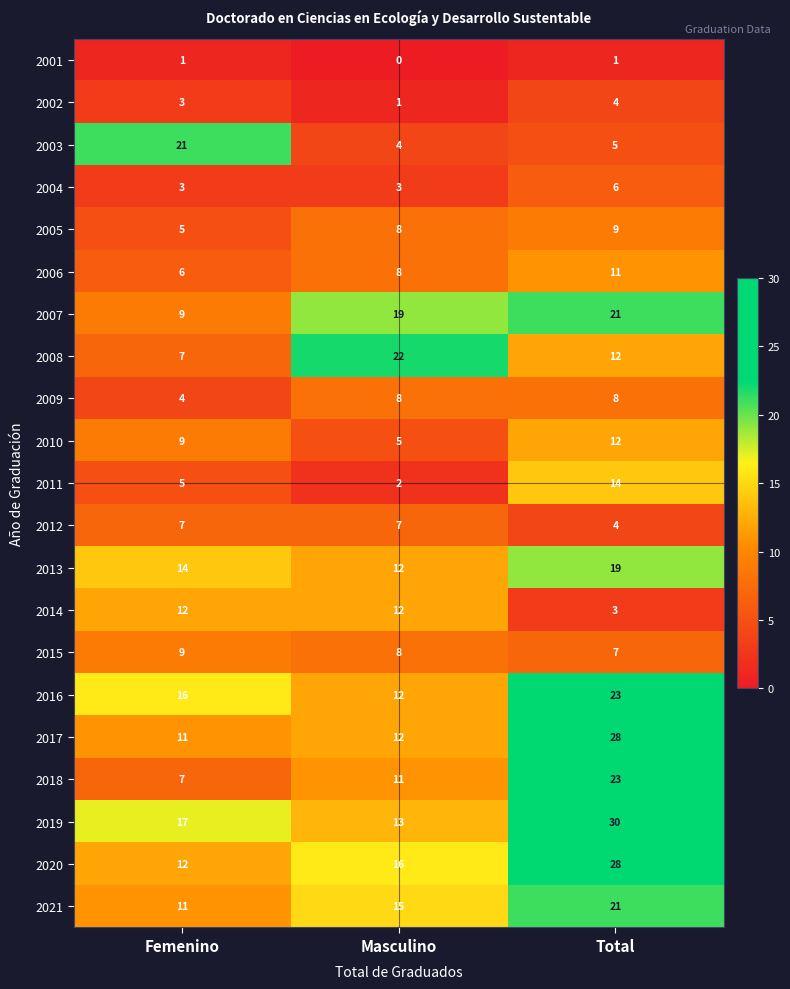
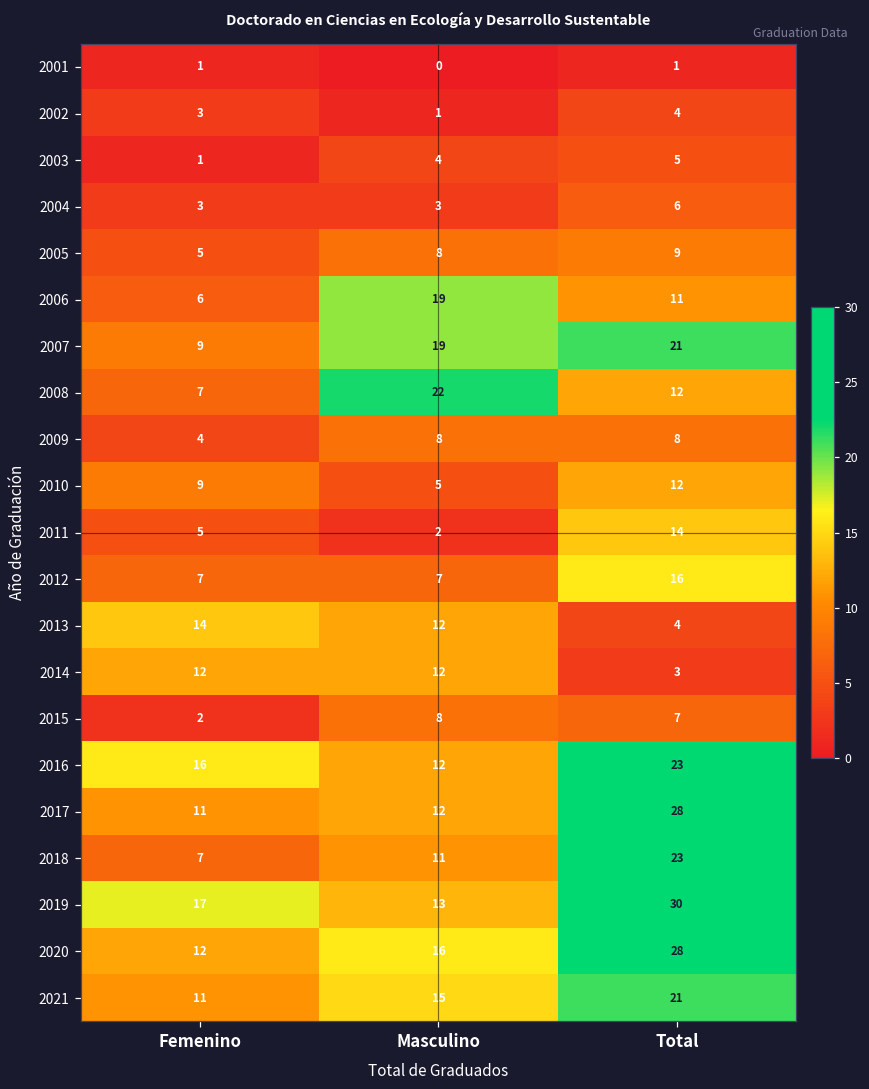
  {
    "2001": {
      "Femenino": 1,
      "Masculino": 0,
      "Total": 1
    },
    "2002": {
      "Femenino": 3,
      "Masculino": 1,
      "Total": 4
    },
    "2003": {
-     "Femenino": 21,
+     "Femenino": 1,
      "Masculino": 4,
      "Total": 5
    },
    "2004": {
      "Femenino": 3,
      "Masculino": 3,
      "Total": 6
    },
    "2005": {
      "Femenino": 5,
      "Masculino": 8,
      "Total": 9
    },
    "2006": {
      "Femenino": 6,
-     "Masculino": 8,
+     "Masculino": 19,
      "Total": 11
    },
    "2007": {
      "Femenino": 9,
      "Masculino": 19,
      "Total": 21
    },
    "2008": {
      "Femenino": 7,
      "Masculino": 22,
      "Total": 12
    },
    "2009": {
      "Femenino": 4,
      "Masculino": 8,
      "Total": 8
    },
    "2010": {
      "Femenino": 9,
      "Masculino": 5,
      "Total": 12
    },
    "2011": {
      "Femenino": 5,
      "Masculino": 2,
      "Total": 14
    },
    "2012": {
      "Femenino": 7,
      "Masculino": 7,
-     "Total": 4
+     "Total": 16
    },
    "2013": {
      "Femenino": 14,
      "Masculino": 12,
-     "Total": 19
+     "Total": 4
    },
    "2014": {
      "Femenino": 12,
      "Masculino": 12,
      "Total": 3
    },
    "2015": {
-     "Femenino": 9,
+     "Femenino": 2,
      "Masculino": 8,
      "Total": 7
    },
    "2016": {
      "Femenino": 16,
      "Masculino": 12,
      "Total": 23
    },
    "2017": {
      "Femenino": 11,
      "Masculino": 12,
      "Total": 28
    },
    "2018": {
      "Femenino": 7,
      "Masculino": 11,
      "Total": 23
    },
    "2019": {
      "Femenino": 17,
      "Masculino": 13,
      "Total": 30
    },
    "2020": {
      "Femenino": 12,
      "Masculino": 16,
      "Total": 28
    },
    "2021": {
      "Femenino": 11,
      "Masculino": 15,
      "Total": 21
    }
  }
